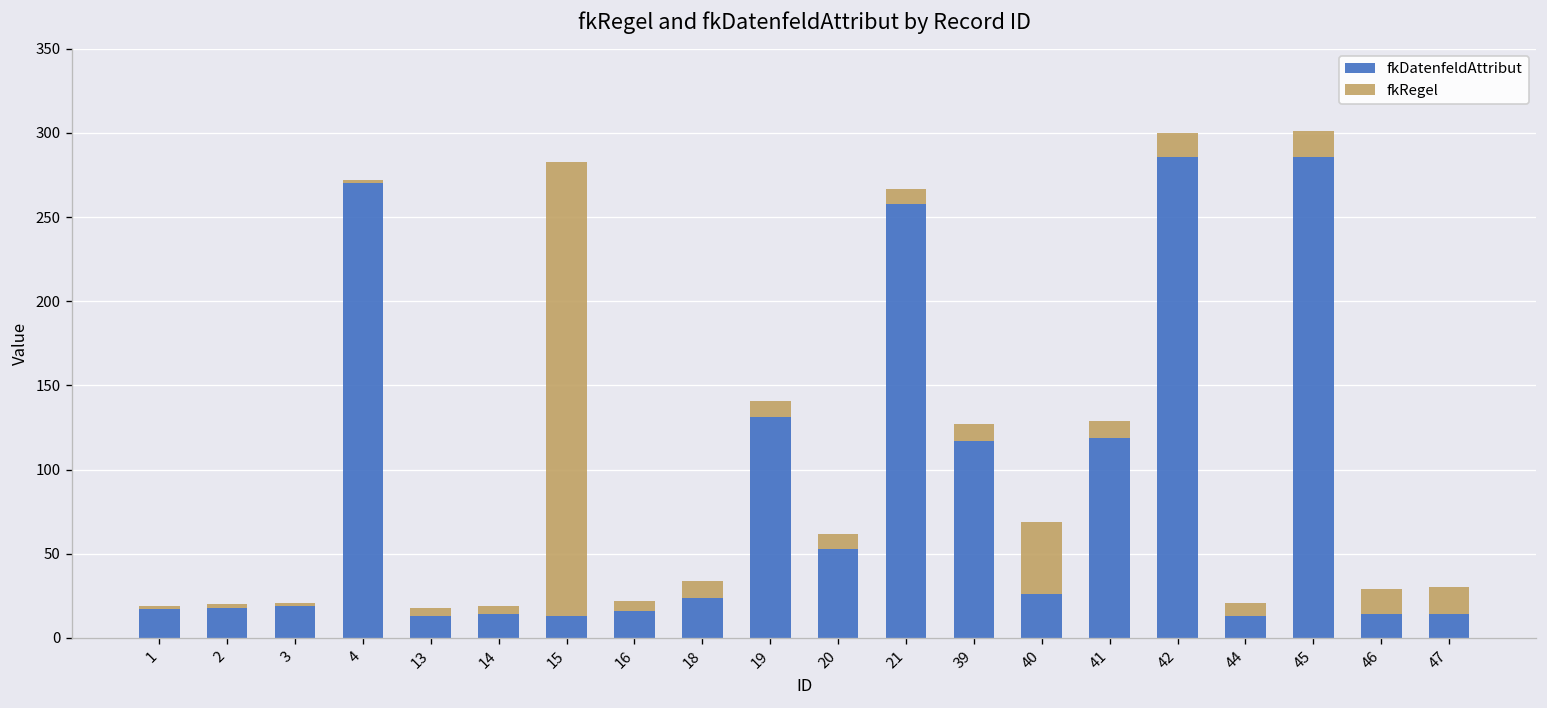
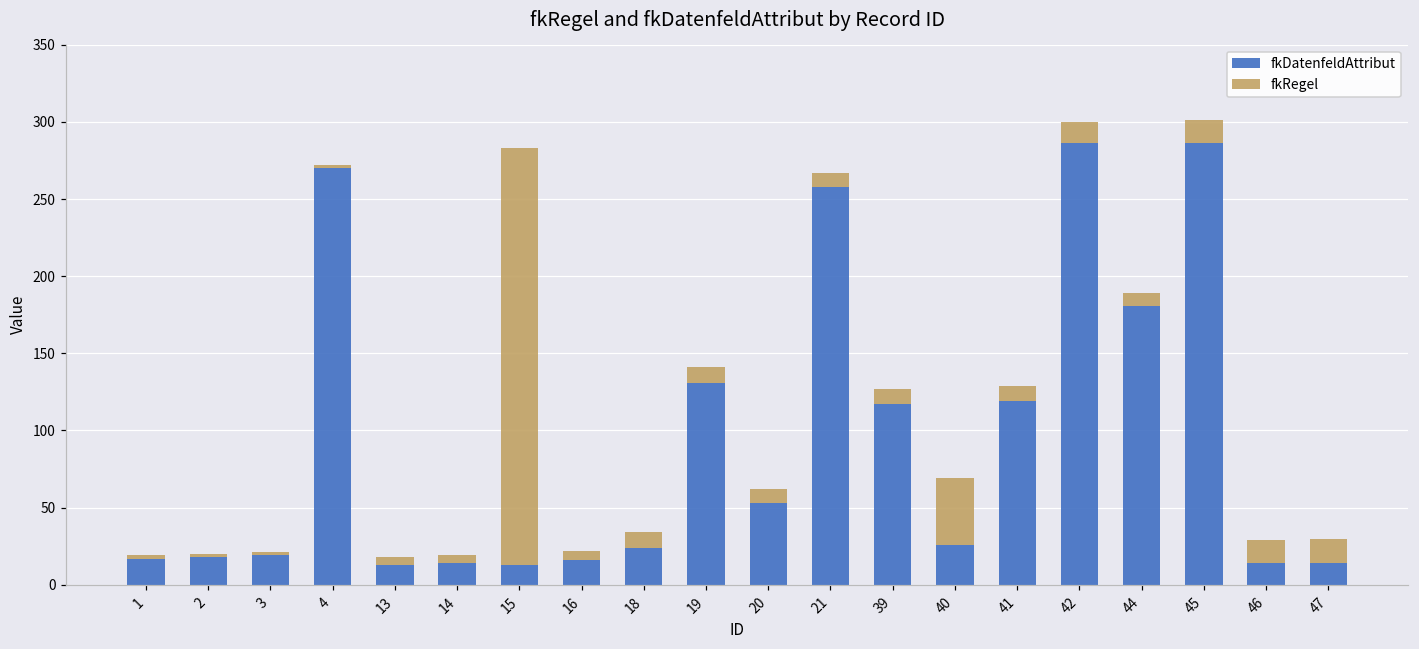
  {
    "fkDatenfeldAttribut": {
      "1": 17,
      "2": 18,
      "3": 19,
      "4": 270,
      "13": 13,
      "14": 14,
      "15": 13,
      "16": 16,
      "18": 24,
      "19": 131,
      "20": 53,
      "21": 258,
      "39": 117,
      "40": 26,
      "41": 119,
      "42": 286,
-     "44": 13,
+     "44": 181,
      "45": 286,
      "46": 14,
      "47": 14
    },
    "fkRegel": {
      "1": 2,
      "2": 2,
      "3": 2,
      "4": 2,
      "13": 5,
      "14": 5,
      "15": 270,
      "16": 6,
      "18": 10,
      "19": 10,
      "20": 9,
      "21": 9,
      "39": 10,
      "40": 43,
      "41": 10,
      "42": 14,
      "44": 8,
      "45": 15,
      "46": 15,
      "47": 16
    }
  }
